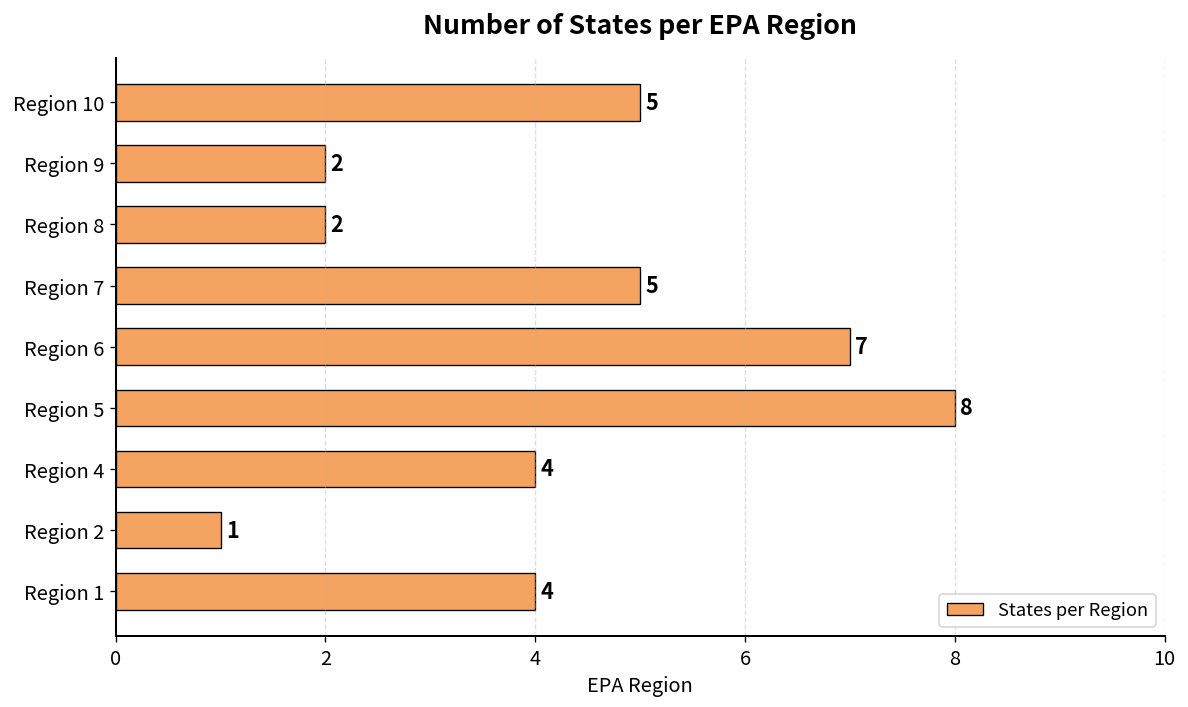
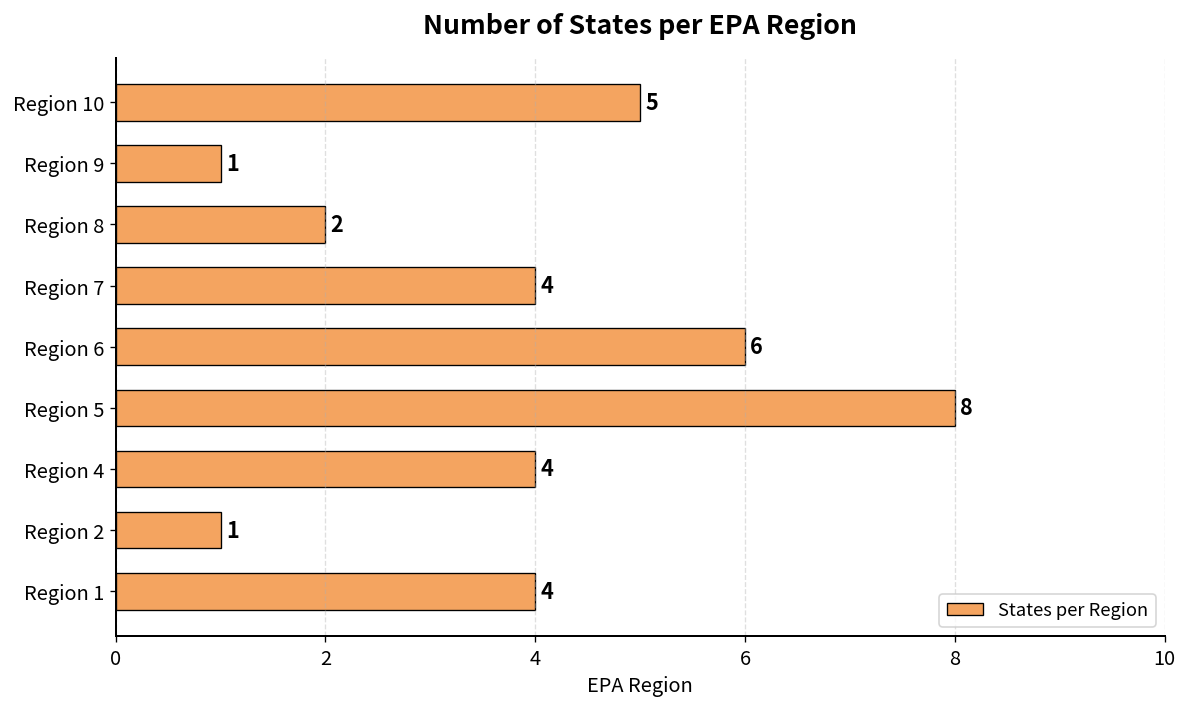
  {
    "Region 10": 5,
-   "Region 9": 2,
+   "Region 9": 1,
    "Region 8": 2,
-   "Region 7": 5,
-   "Region 6": 7,
+   "Region 7": 4,
+   "Region 6": 6,
    "Region 5": 8,
    "Region 4": 4,
    "Region 2": 1,
    "Region 1": 4
  }
